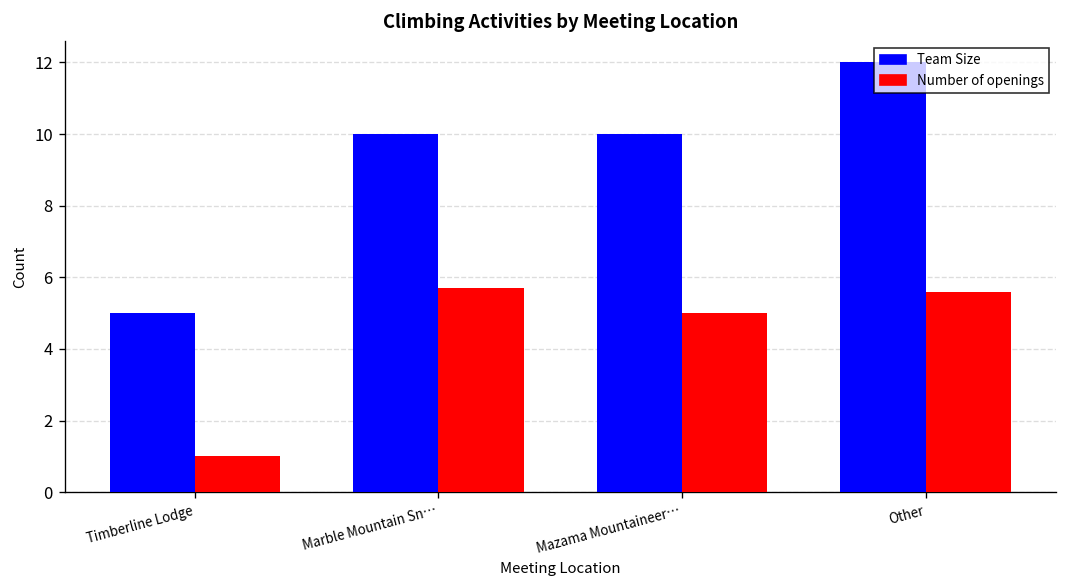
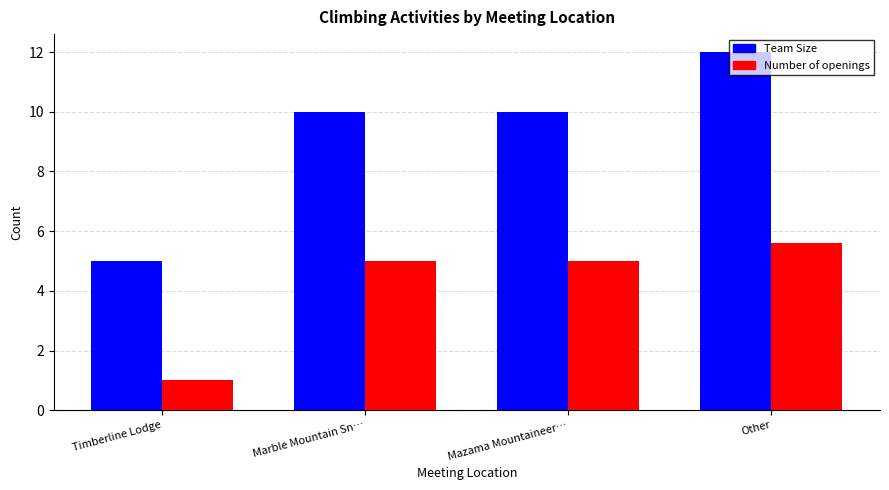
  {
    "Team Size": {
      "Timberline Lodge": 5.0,
      "Marble Mountain Sn…": 10.0,
      "Mazama Mountaineer…": 10.0
    },
    "Number of openings": {
      "Timberline Lodge": 1.0,
-     "Marble Mountain Sn…": 5.7,
+     "Marble Mountain Sn…": 5.0,
      "Mazama Mountaineer…": 5.0,
      "Other": 5.6
    }
  }
